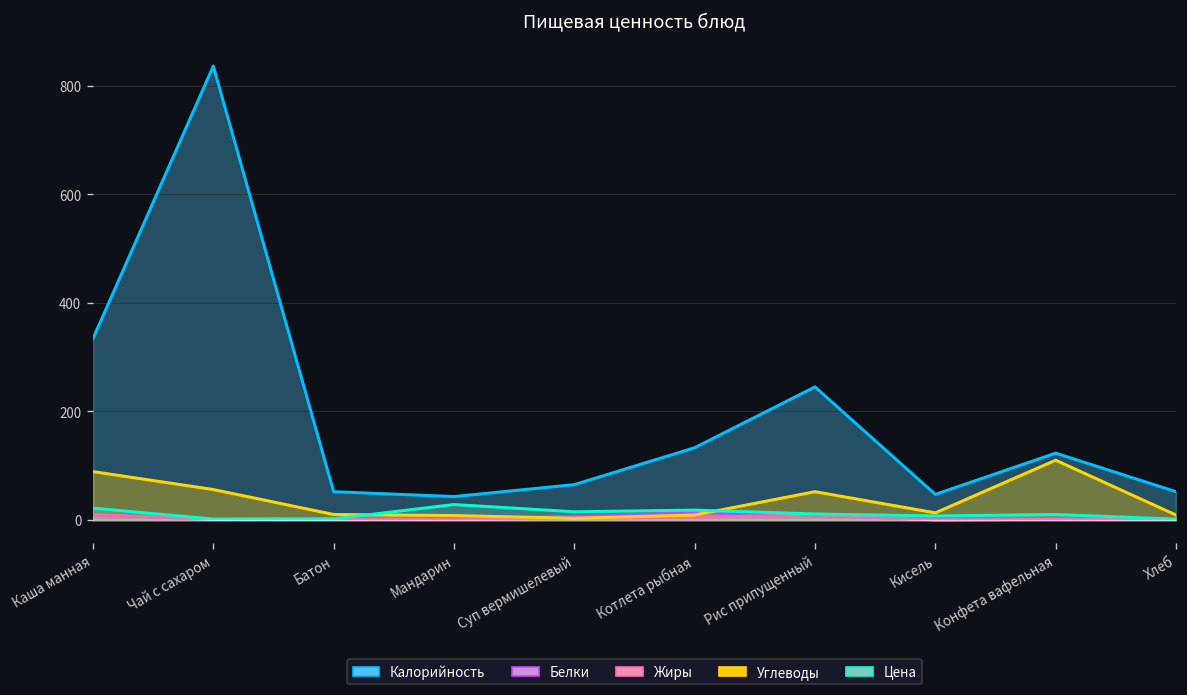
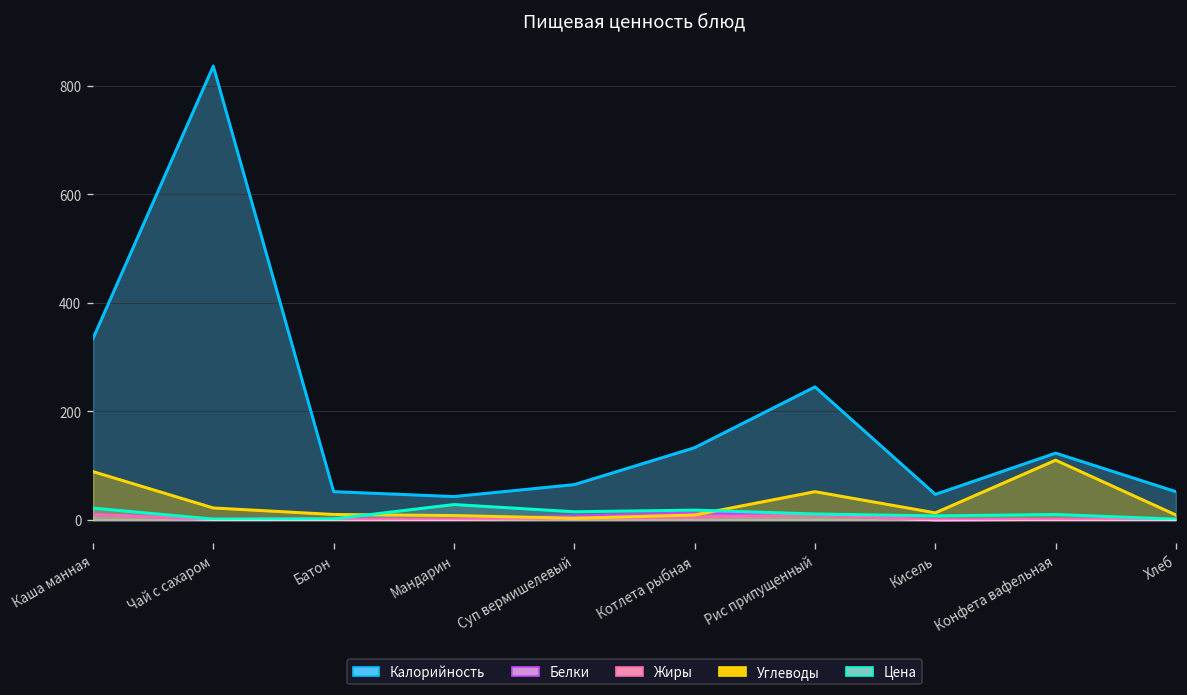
  {
    "Углеводы": {
      "Каша манная": 90,
-     "Чай с сахаром": 60,
+     "Чай с сахаром": 20,
      "Батон": 10,
      "Мандарин": 10,
      "Рис припущенный": 50,
      "Конфета вафельная": 110,
      "Хлеб": 10
    }
  }
